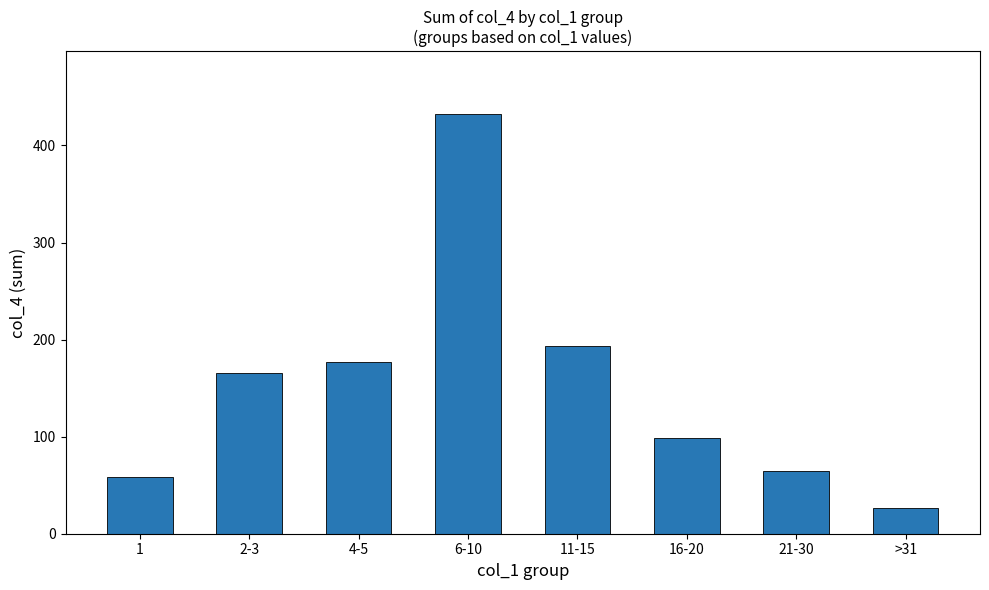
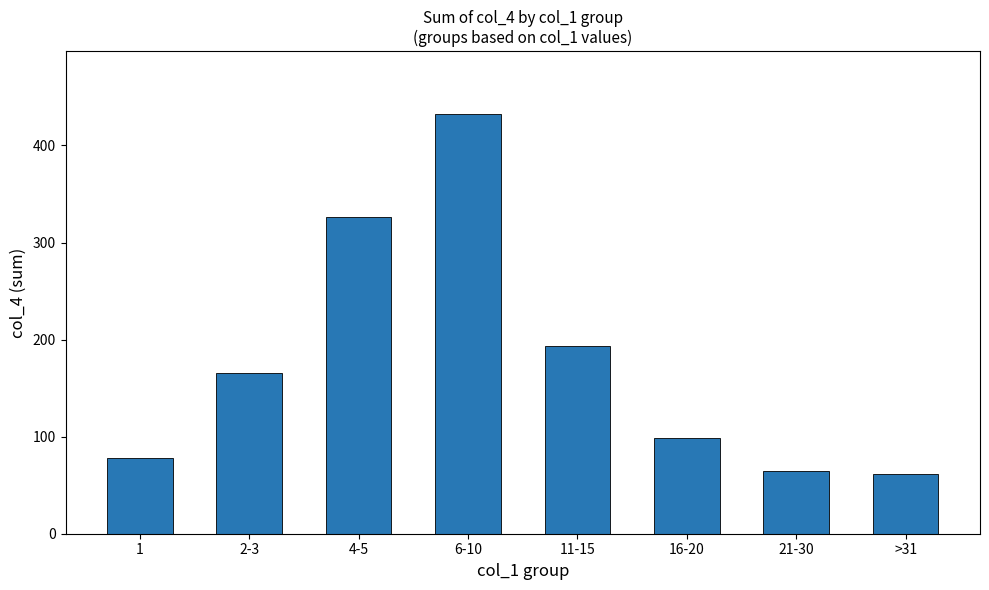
  {
-   "1": 60,
+   "1": 80,
    "2-3": 170,
-   "4-5": 180,
+   "4-5": 330,
    "6-10": 430,
    "11-15": 190,
    "16-20": 100,
    "21-30": 60,
-   ">31": 30
+   ">31": 60
  }
